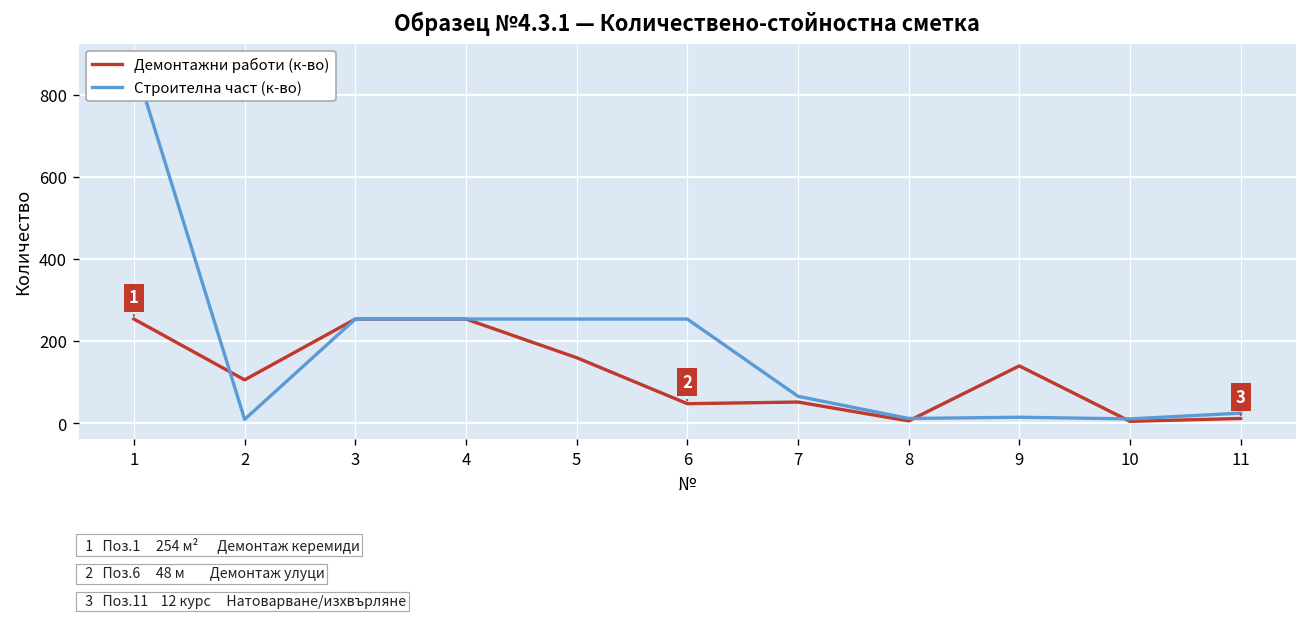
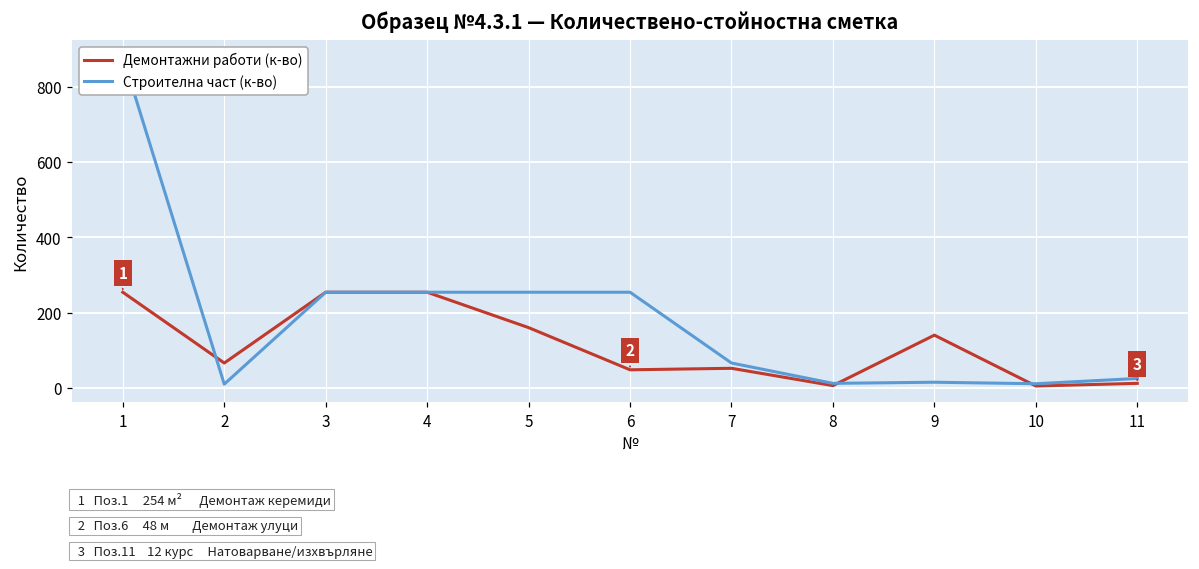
  {
    "Демонтажни работи (к-во)": {
-     "2": 110,
+     "2": 70,
      "5": 160,
      "7": 50,
      "9": 140,
      "11": 10
    },
    "Строителна част (к-во)": {
      "2": 10,
      "5": 250,
      "6": 250,
      "7": 70,
      "9": 20
    }
  }
